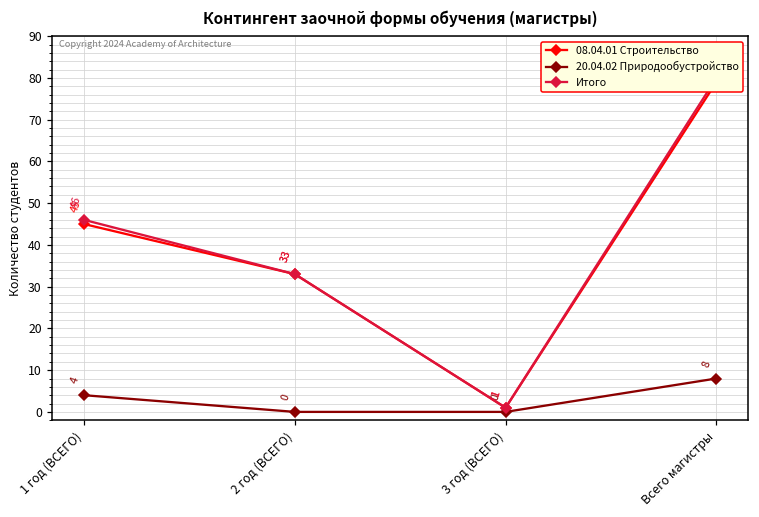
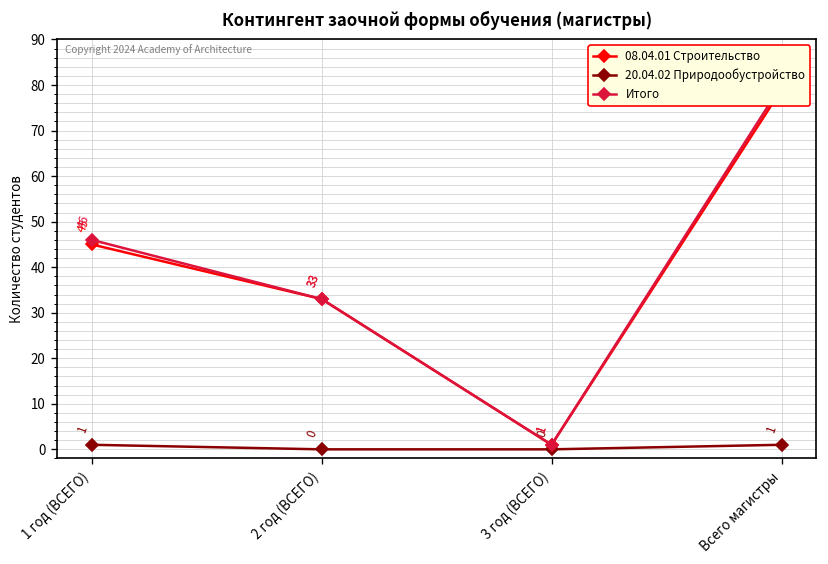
  {
    "20.04.02 Природообустройство": {
-     "1 год (ВСЕГО)": 4,
+     "1 год (ВСЕГО)": 1,
      "2 год (ВСЕГО)": 0,
-     "Всего магистры": 8
+     "Всего магистры": 1
    }
  }
